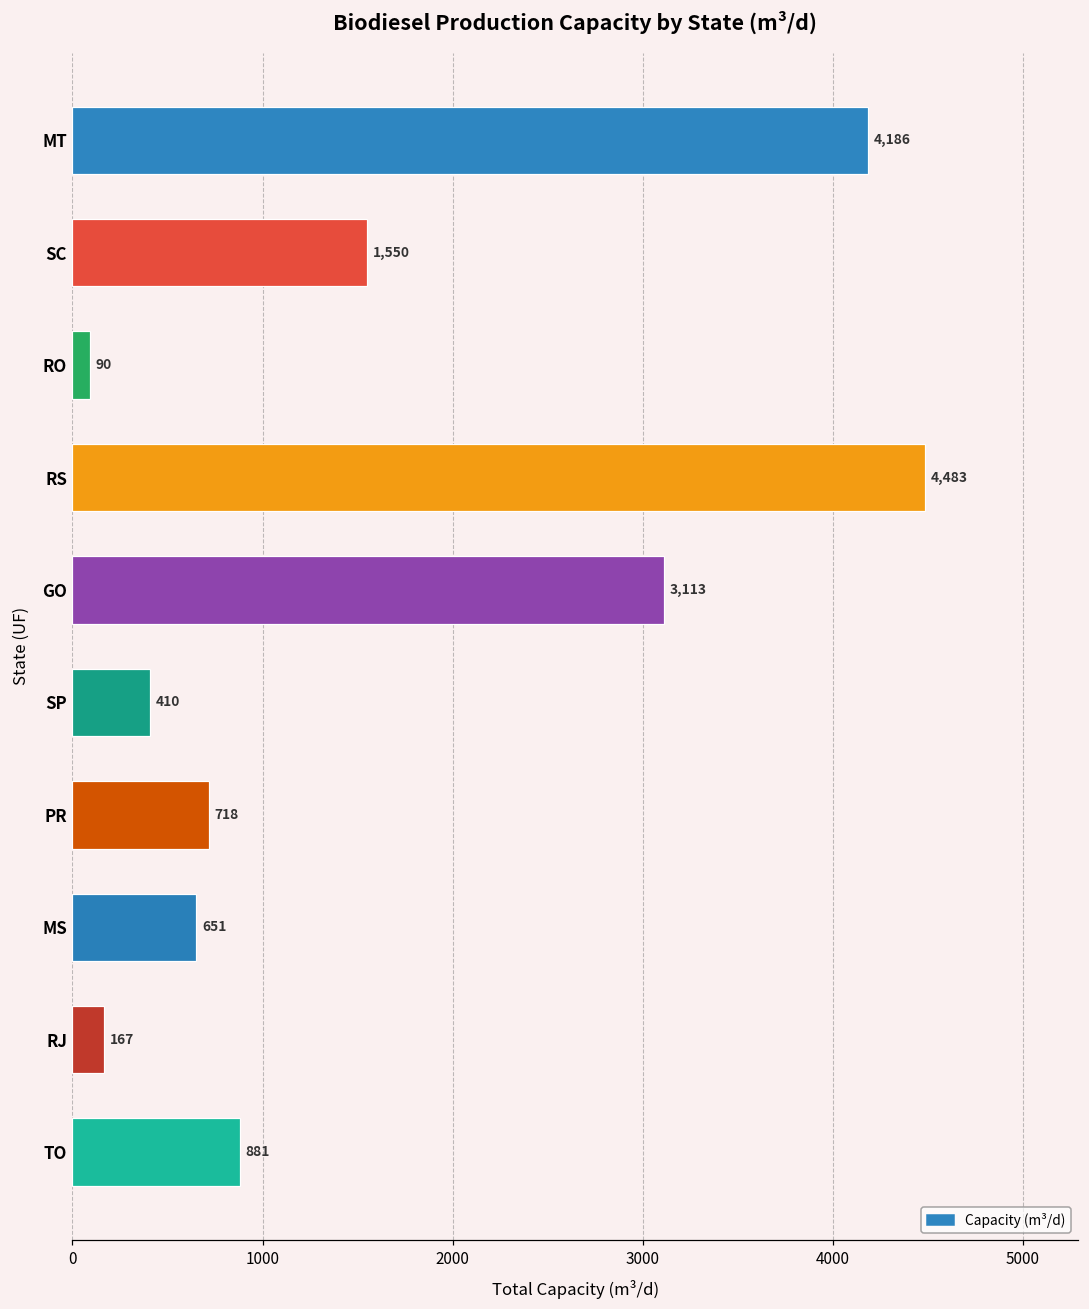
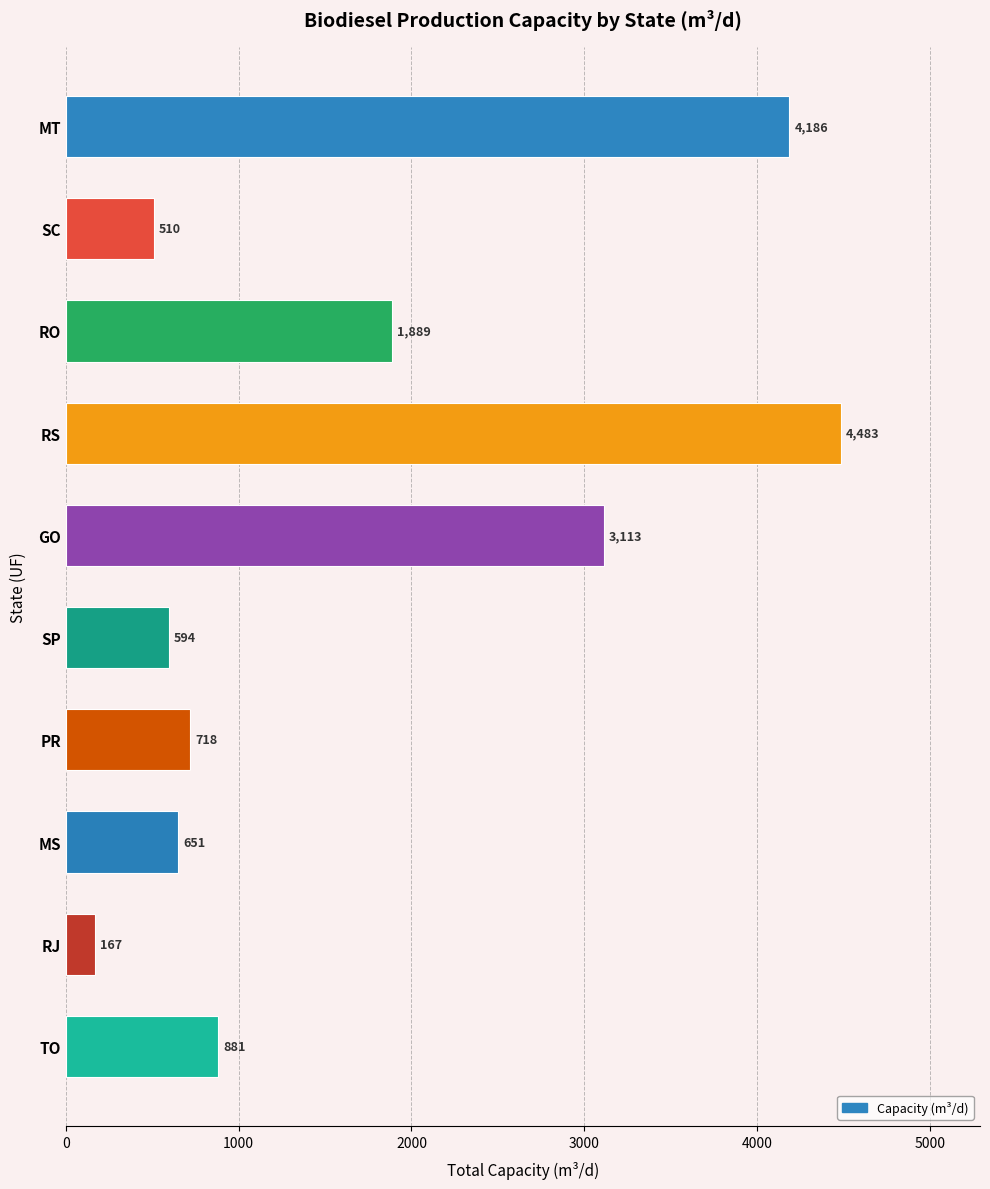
  {
    "MT": "4,186",
-   "SC": "1,550",
-   "RO": "90",
+   "SC": "510",
+   "RO": "1,889",
    "RS": "4,483",
    "GO": "3,113",
-   "SP": "410",
+   "SP": "594",
    "PR": "718",
    "MS": "651",
    "RJ": "167",
    "TO": "881"
  }
